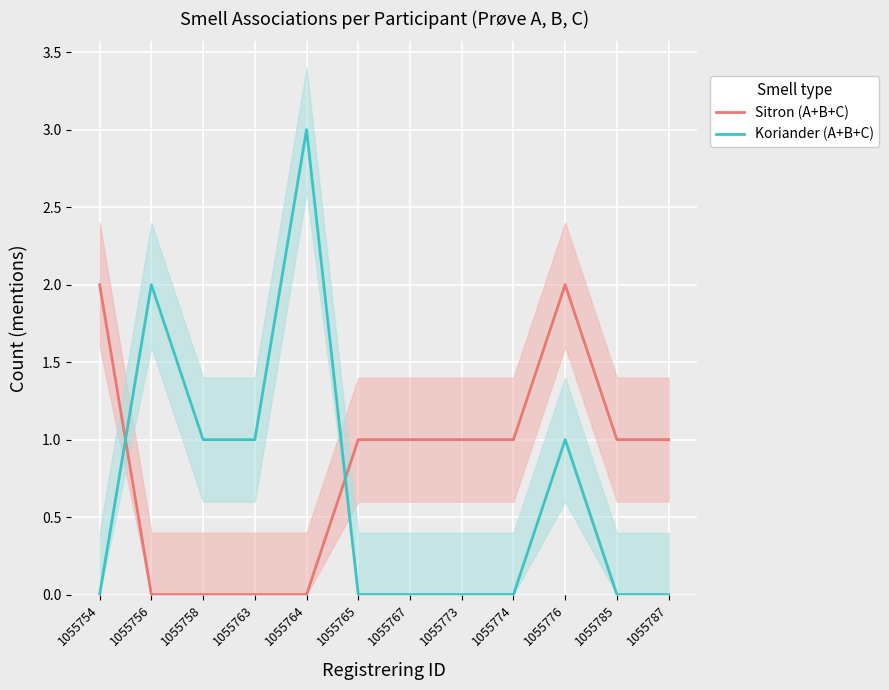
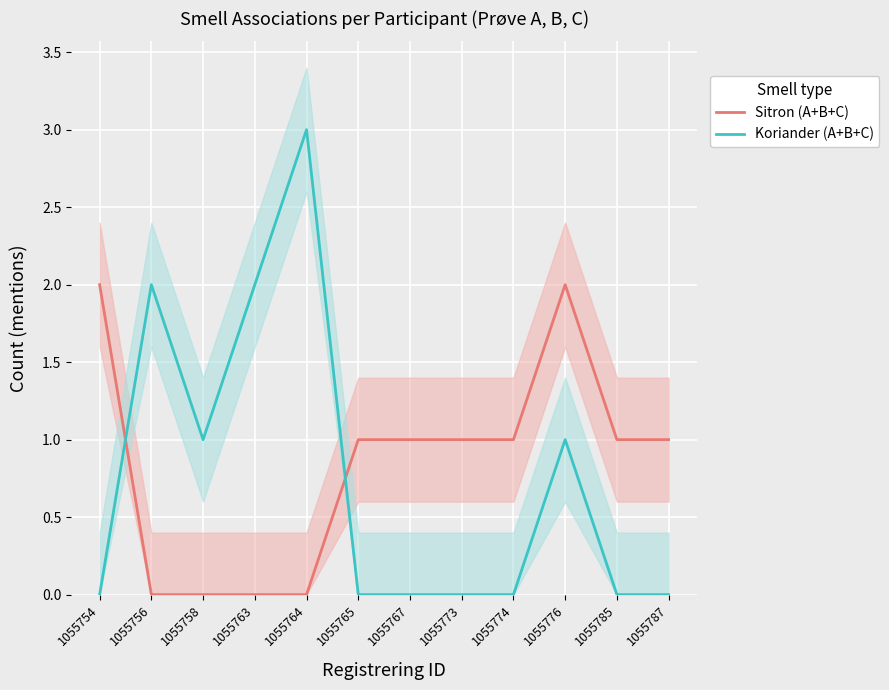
  {
    "Sitron (A+B+C)": {
      "1055754": 2,
      "1055756": 0,
      "1055758": 0,
      "1055763": 0,
      "1055764": 0,
      "1055765": 1,
      "1055767": 1,
      "1055773": 1,
      "1055774": 1,
      "1055776": 2,
      "1055785": 1,
      "1055787": 1
    },
    "Koriander (A+B+C)": {
      "1055754": 0,
      "1055756": 2,
      "1055758": 1,
-     "1055763": 1,
+     "1055763": 2,
      "1055764": 3,
      "1055765": 0,
      "1055767": 0,
      "1055773": 0,
      "1055774": 0,
      "1055776": 1,
      "1055785": 0,
      "1055787": 0
    }
  }
